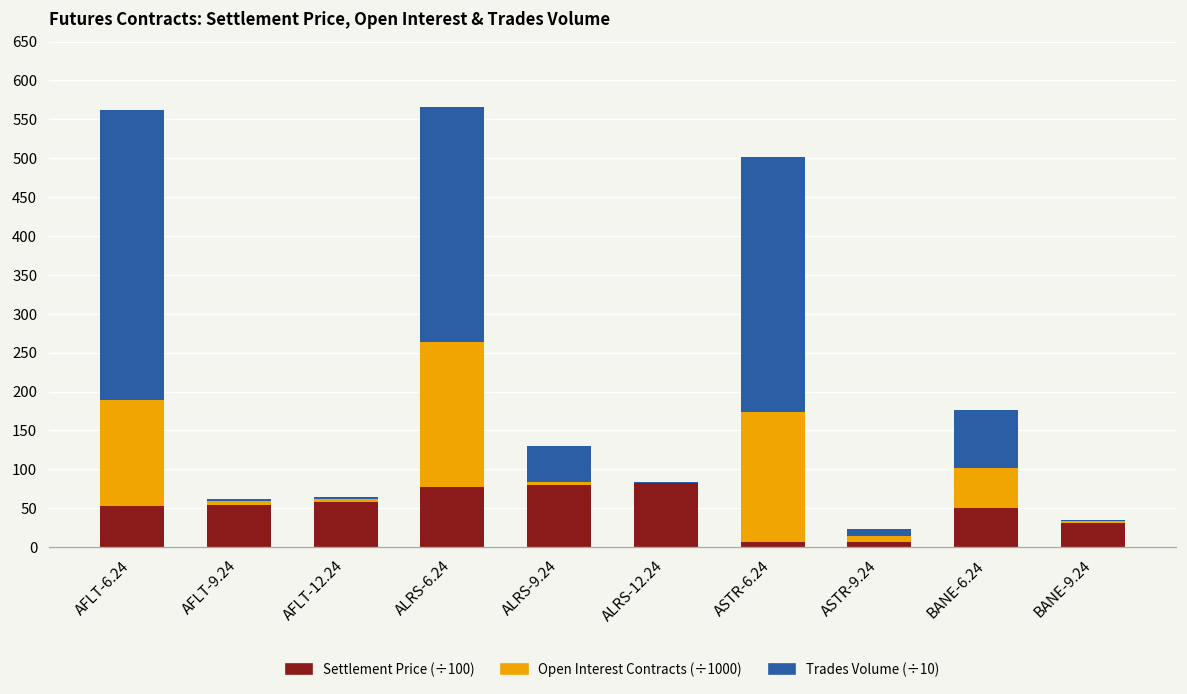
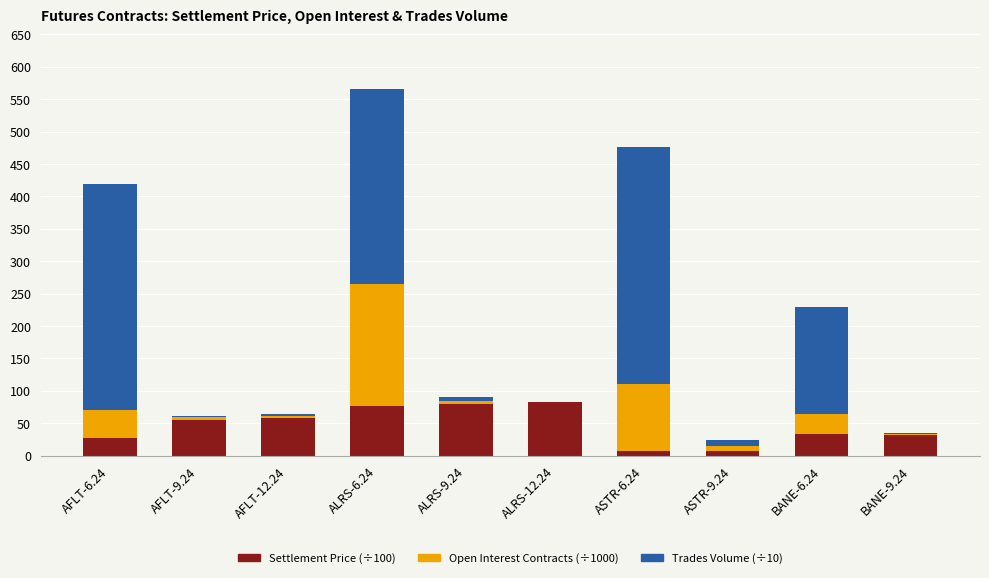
  {
    "Settlement Price (÷100)": {
-     "AFLT-6.24": 50,
+     "AFLT-6.24": 30,
      "AFLT-9.24": 50,
      "AFLT-12.24": 60,
      "ALRS-6.24": 80,
      "ALRS-9.24": 80,
      "ALRS-12.24": 80,
      "ASTR-6.24": 10,
      "ASTR-9.24": 10,
-     "BANE-6.24": 50,
+     "BANE-6.24": 30,
      "BANE-9.24": 30
    },
    "Open Interest Contracts (÷1000)": {
-     "AFLT-6.24": 140,
+     "AFLT-6.24": 40,
      "AFLT-9.24": 0,
      "ALRS-6.24": 190,
      "ALRS-9.24": 0,
-     "ASTR-6.24": 170,
+     "ASTR-6.24": 100,
      "ASTR-9.24": 10,
-     "BANE-6.24": 50
+     "BANE-6.24": 30
    },
    "Trades Volume (÷10)": {
-     "AFLT-6.24": 370,
+     "AFLT-6.24": 350,
      "ALRS-6.24": 300,
-     "ALRS-9.24": 50,
-     "ASTR-6.24": 330,
+     "ALRS-9.24": 10,
+     "ASTR-6.24": 360,
      "ASTR-9.24": 10,
-     "BANE-6.24": 70
+     "BANE-6.24": 160
    }
  }
